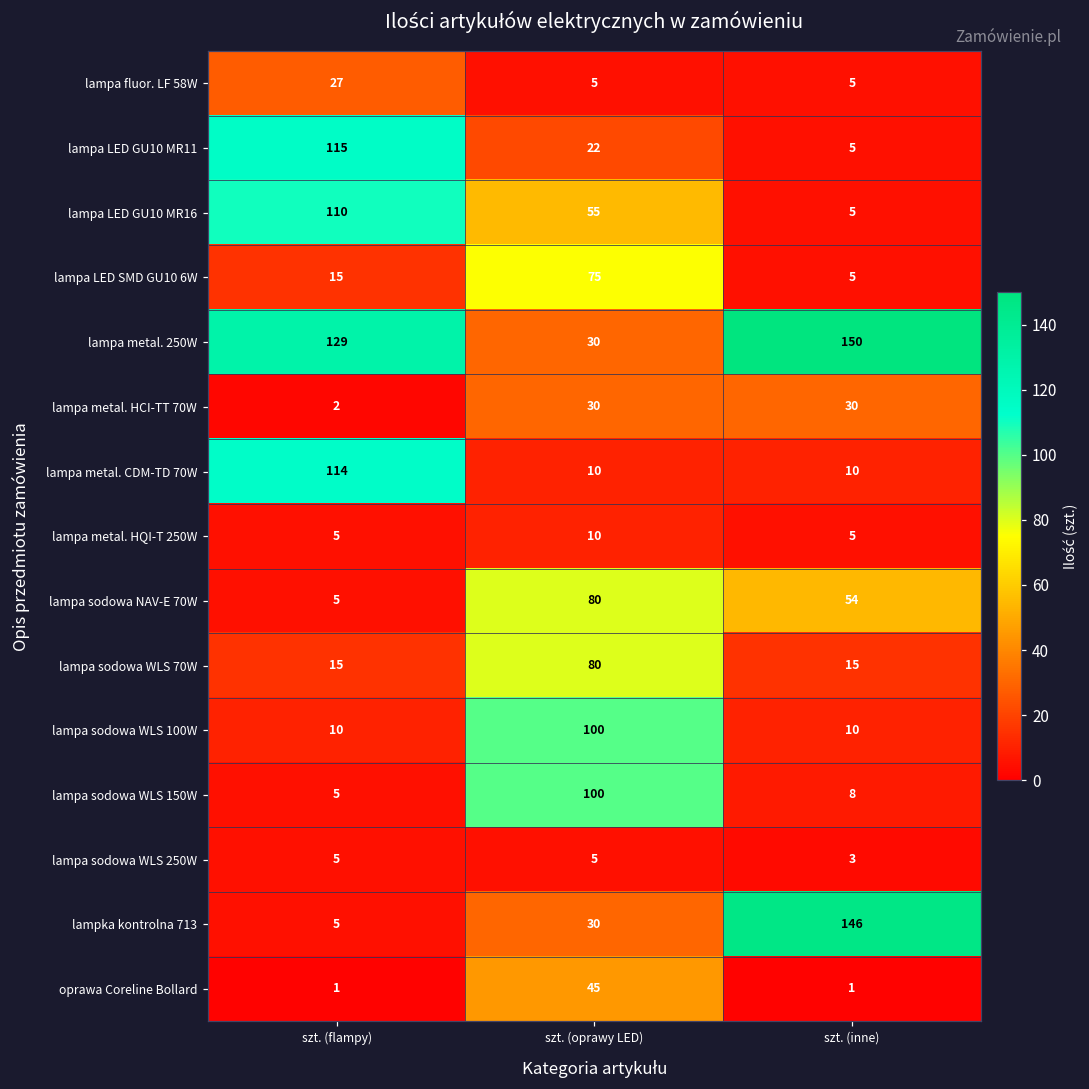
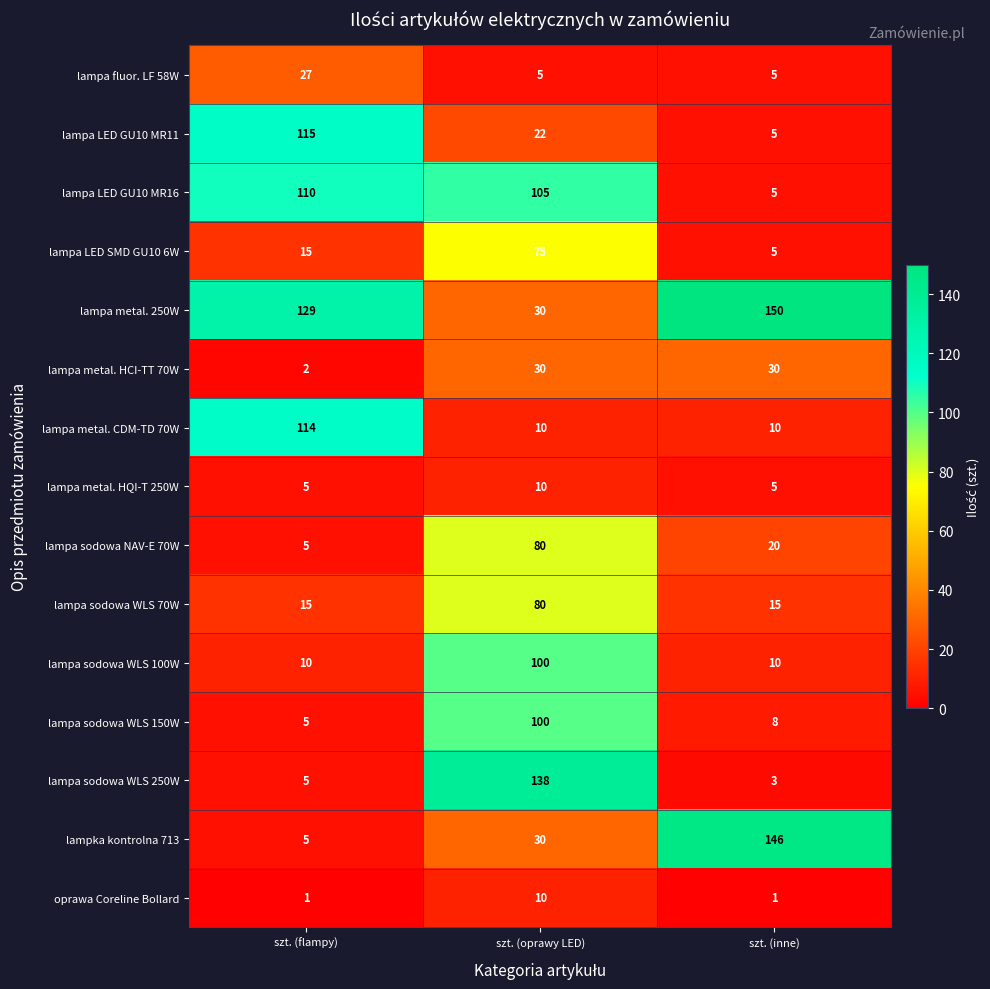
  {
    "lampa fluor. LF 58W": {
      "szt. (flampy)": 27,
      "szt. (oprawy LED)": 5,
      "szt. (inne)": 5
    },
    "lampa LED GU10 MR11": {
      "szt. (flampy)": 115,
      "szt. (oprawy LED)": 22,
      "szt. (inne)": 5
    },
    "lampa LED GU10 MR16": {
      "szt. (flampy)": 110,
-     "szt. (oprawy LED)": 55,
+     "szt. (oprawy LED)": 105,
      "szt. (inne)": 5
    },
    "lampa LED SMD GU10 6W": {
      "szt. (flampy)": 15,
      "szt. (oprawy LED)": 75,
      "szt. (inne)": 5
    },
    "lampa metal. 250W": {
      "szt. (flampy)": 129,
      "szt. (oprawy LED)": 30,
      "szt. (inne)": 150
    },
    "lampa metal. HCI-TT 70W": {
      "szt. (flampy)": 2,
      "szt. (oprawy LED)": 30,
      "szt. (inne)": 30
    },
    "lampa metal. CDM-TD 70W": {
      "szt. (flampy)": 114,
      "szt. (oprawy LED)": 10,
      "szt. (inne)": 10
    },
    "lampa metal. HQI-T 250W": {
      "szt. (flampy)": 5,
      "szt. (oprawy LED)": 10,
      "szt. (inne)": 5
    },
    "lampa sodowa NAV-E 70W": {
      "szt. (flampy)": 5,
      "szt. (oprawy LED)": 80,
-     "szt. (inne)": 54
+     "szt. (inne)": 20
    },
    "lampa sodowa WLS 70W": {
      "szt. (flampy)": 15,
      "szt. (oprawy LED)": 80,
      "szt. (inne)": 15
    },
    "lampa sodowa WLS 100W": {
      "szt. (flampy)": 10,
      "szt. (oprawy LED)": 100,
      "szt. (inne)": 10
    },
    "lampa sodowa WLS 150W": {
      "szt. (flampy)": 5,
      "szt. (oprawy LED)": 100,
      "szt. (inne)": 8
    },
    "lampa sodowa WLS 250W": {
      "szt. (flampy)": 5,
-     "szt. (oprawy LED)": 5,
+     "szt. (oprawy LED)": 138,
      "szt. (inne)": 3
    },
    "lampka kontrolna 713": {
      "szt. (flampy)": 5,
      "szt. (oprawy LED)": 30,
      "szt. (inne)": 146
    },
    "oprawa Coreline Bollard": {
      "szt. (flampy)": 1,
-     "szt. (oprawy LED)": 45,
+     "szt. (oprawy LED)": 10,
      "szt. (inne)": 1
    }
  }
